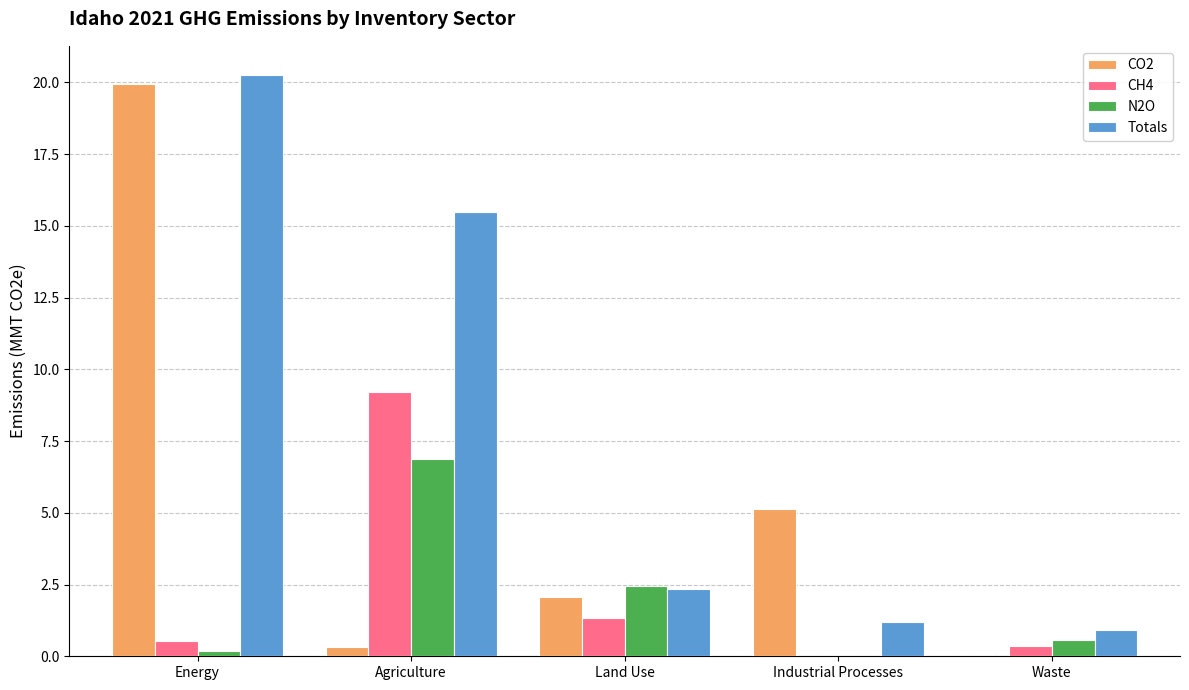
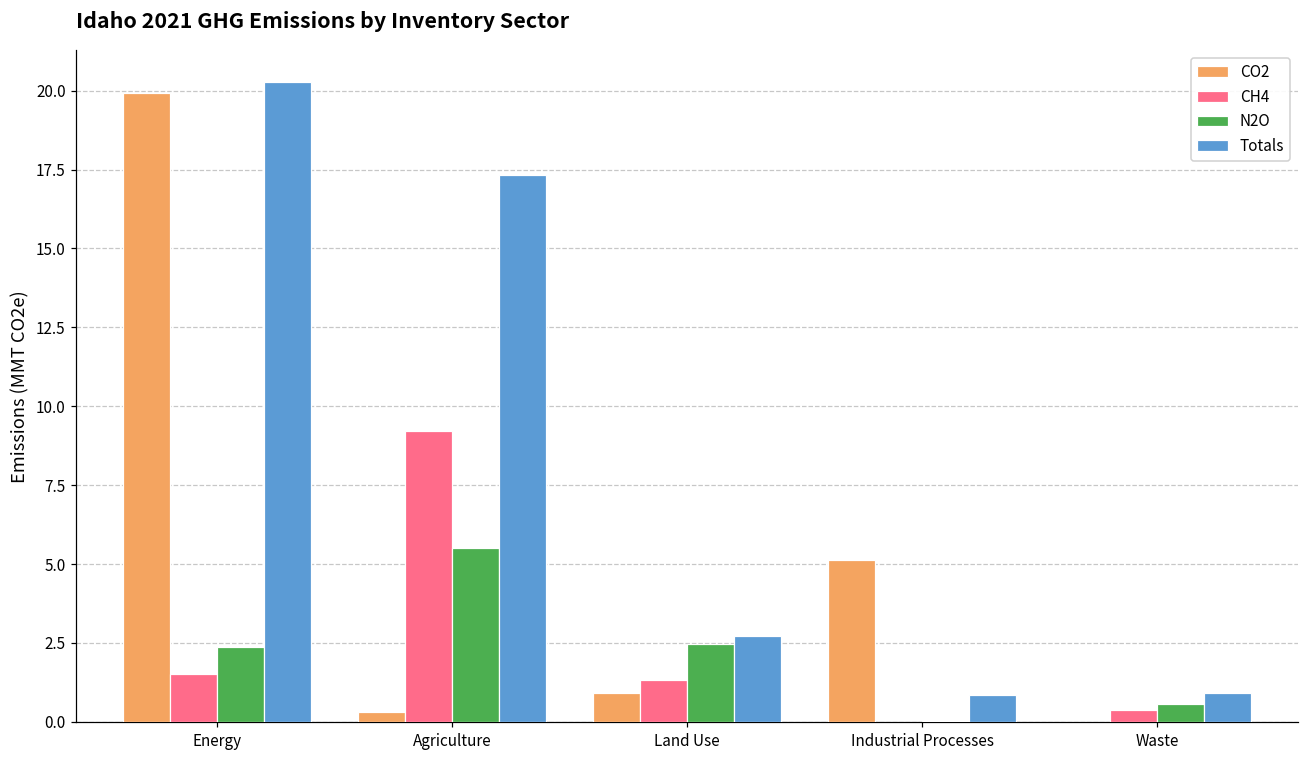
  {
    "CO2": {
      "Energy": 19.9,
      "Agriculture": 0.3,
-     "Land Use": 2.1,
+     "Land Use": 0.9,
      "Industrial Processes": 5.1,
      "Waste": 0.0
    },
    "CH4": {
-     "Energy": 0.5,
+     "Energy": 1.5,
      "Agriculture": 9.2,
      "Land Use": 1.3,
      "Industrial Processes": 0.0,
      "Waste": 0.4
    },
    "N2O": {
-     "Energy": 0.2,
-     "Agriculture": 6.9,
+     "Energy": 2.4,
+     "Agriculture": 5.5,
      "Land Use": 2.5,
      "Waste": 0.6
    },
    "Totals": {
      "Energy": 20.3,
-     "Agriculture": 15.5,
-     "Land Use": 2.3,
-     "Industrial Processes": 1.2,
+     "Agriculture": 17.3,
+     "Land Use": 2.7,
+     "Industrial Processes": 0.8,
      "Waste": 0.9
    }
  }
